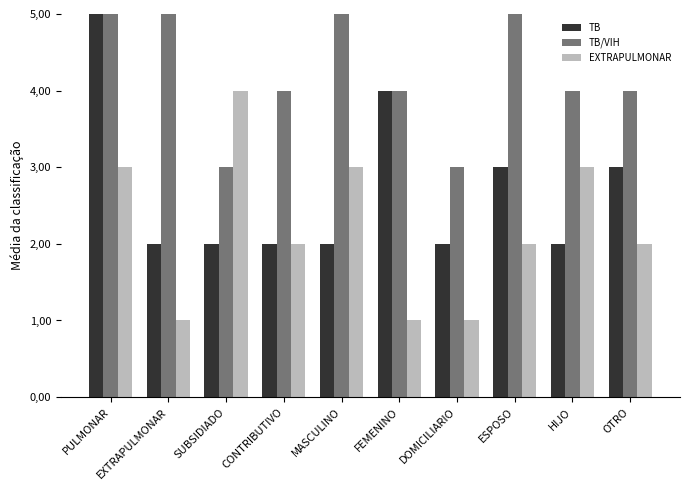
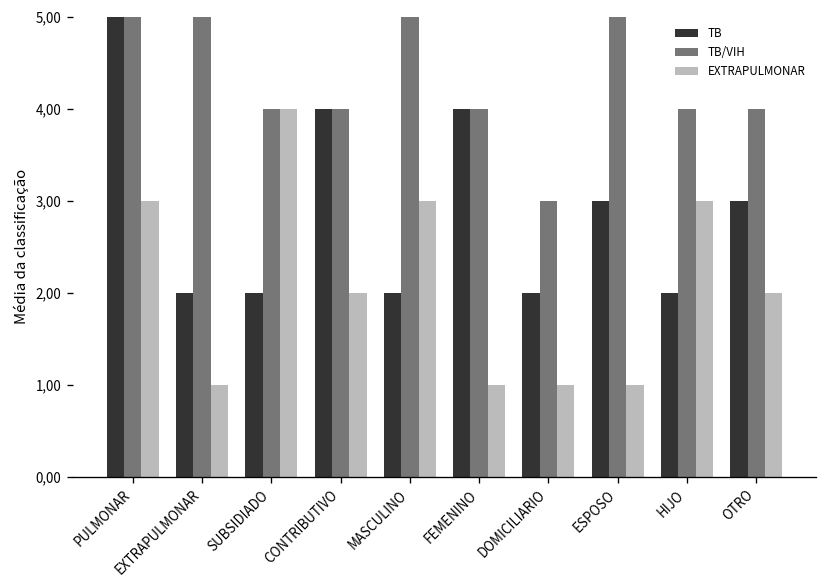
  {
    "TB": {
      "PULMONAR": 500,
      "EXTRAPULMONAR": 200,
      "SUBSIDIADO": 200,
-     "CONTRIBUTIVO": 200,
+     "CONTRIBUTIVO": 400,
      "MASCULINO": 200,
      "FEMENINO": 400,
      "DOMICILIARIO": 200,
      "ESPOSO": 300,
      "HIJO": 200,
      "OTRO": 300
    },
    "TB/VIH": {
      "EXTRAPULMONAR": 500,
-     "SUBSIDIADO": 300,
+     "SUBSIDIADO": 400,
      "CONTRIBUTIVO": 400,
      "FEMENINO": 400,
      "DOMICILIARIO": 300,
      "ESPOSO": 500,
      "HIJO": 400,
      "OTRO": 400
    },
    "EXTRAPULMONAR": {
      "PULMONAR": 300,
      "EXTRAPULMONAR": 100,
      "SUBSIDIADO": 400,
      "CONTRIBUTIVO": 200,
      "MASCULINO": 300,
      "FEMENINO": 100,
      "DOMICILIARIO": 100,
-     "ESPOSO": 200,
+     "ESPOSO": 100,
      "HIJO": 300,
      "OTRO": 200
    }
  }
